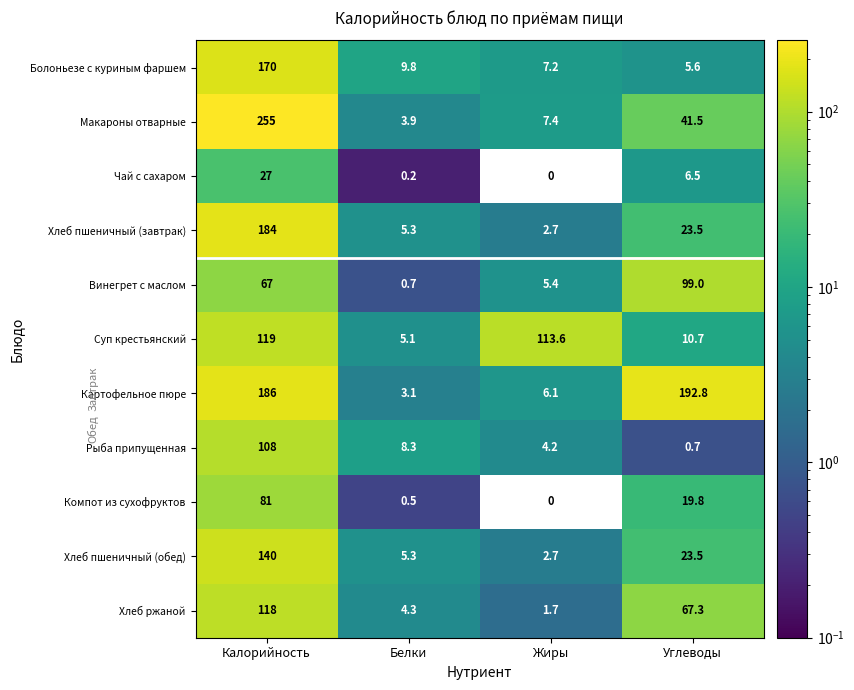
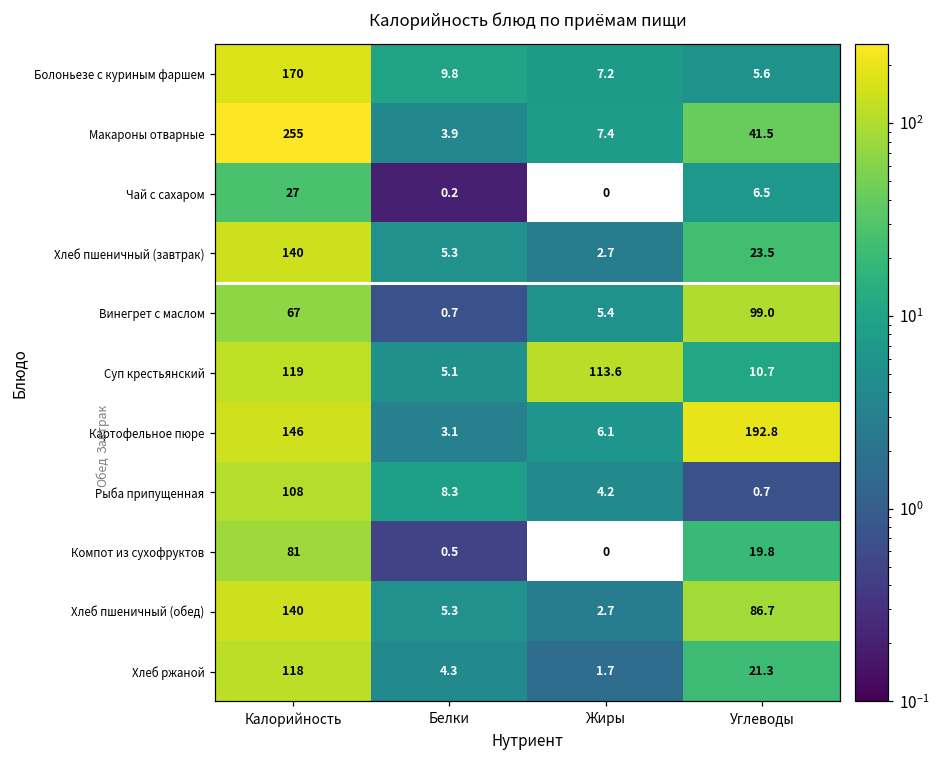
  {
    "Болоньезе с куриным фаршем": {
      "Калорийность": 170,
      "Белки": 9.8,
      "Жиры": 7.2,
      "Углеводы": 5.6
    },
    "Макароны отварные": {
      "Калорийность": 255,
      "Белки": 3.9,
      "Жиры": 7.4,
      "Углеводы": 41.5
    },
    "Чай с сахаром": {
      "Калорийность": 27,
      "Белки": 0.2,
      "Жиры": 0,
      "Углеводы": 6.5
    },
    "Хлеб пшеничный (завтрак)": {
-     "Калорийность": 184,
+     "Калорийность": 140,
      "Белки": 5.3,
      "Жиры": 2.7,
      "Углеводы": 23.5
    },
    "Винегрет с маслом": {
      "Калорийность": 67,
      "Белки": 0.7,
      "Жиры": 5.4,
      "Углеводы": 99.0
    },
    "Суп крестьянский": {
      "Калорийность": 119,
      "Белки": 5.1,
      "Жиры": 113.6,
      "Углеводы": 10.7
    },
    "Картофельное пюре": {
-     "Калорийность": 186,
+     "Калорийность": 146,
      "Белки": 3.1,
      "Жиры": 6.1,
      "Углеводы": 192.8
    },
    "Рыба припущенная": {
      "Калорийность": 108,
      "Белки": 8.3,
      "Жиры": 4.2,
      "Углеводы": 0.7
    },
    "Компот из сухофруктов": {
      "Калорийность": 81,
      "Белки": 0.5,
      "Жиры": 0,
      "Углеводы": 19.8
    },
    "Хлеб пшеничный (обед)": {
      "Калорийность": 140,
      "Белки": 5.3,
      "Жиры": 2.7,
-     "Углеводы": 23.5
+     "Углеводы": 86.7
    },
    "Хлеб ржаной": {
      "Калорийность": 118,
      "Белки": 4.3,
      "Жиры": 1.7,
-     "Углеводы": 67.3
+     "Углеводы": 21.3
    }
  }
